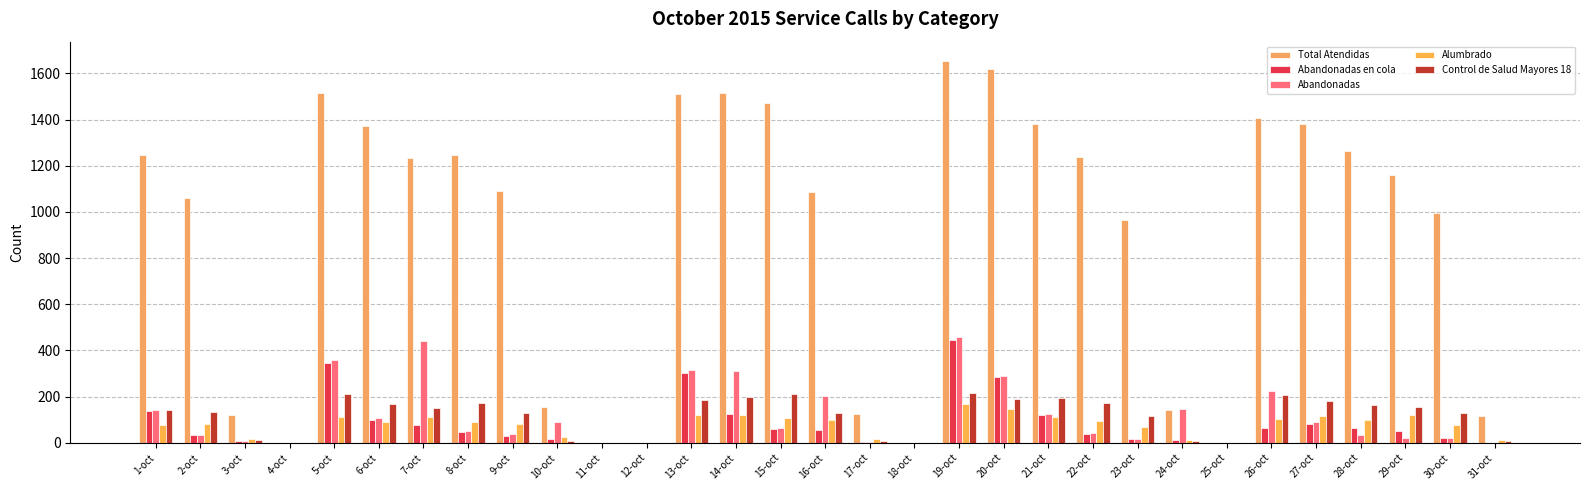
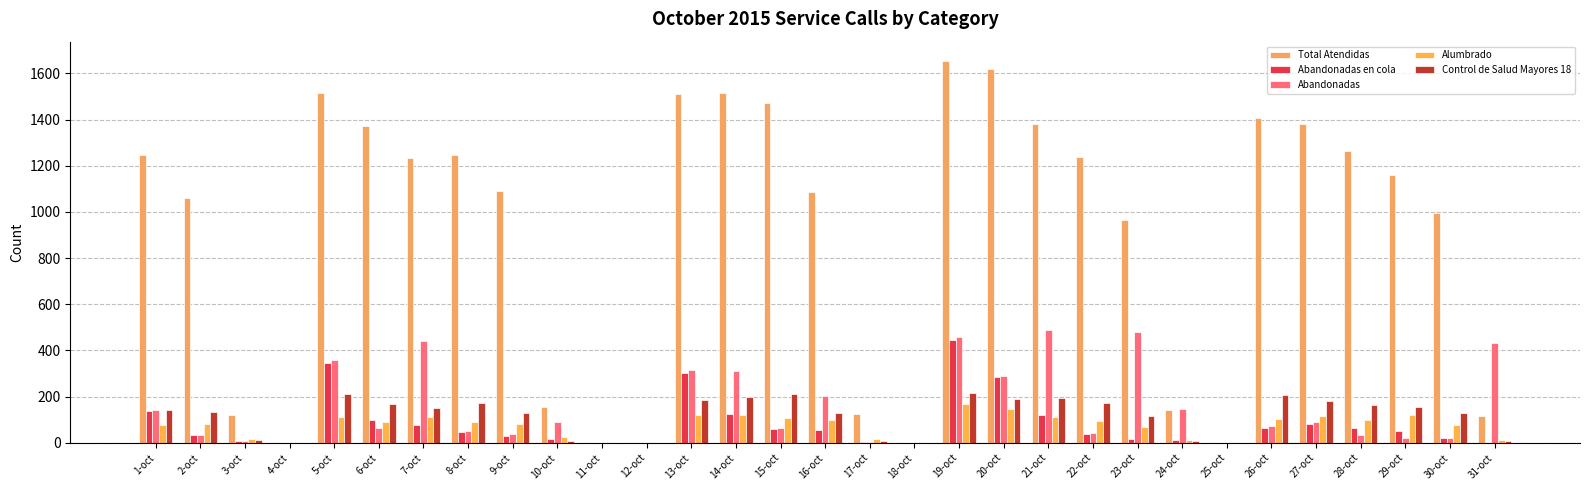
  {
    "Abandonadas": {
      "1-oct": 140,
      "2-oct": 30,
      "4-oct": 0,
      "5-oct": 360,
-     "6-oct": 110,
+     "6-oct": 60,
      "7-oct": 440,
      "8-oct": 50,
      "9-oct": 40,
      "10-oct": 90,
      "11-oct": 0,
      "12-oct": 0,
      "13-oct": 320,
      "14-oct": 310,
      "15-oct": 60,
      "16-oct": 200,
      "18-oct": 0,
      "19-oct": 460,
      "20-oct": 290,
-     "21-oct": 120,
+     "21-oct": 490,
      "22-oct": 40,
-     "23-oct": 20,
+     "23-oct": 480,
      "24-oct": 150,
      "25-oct": 0,
-     "26-oct": 230,
+     "26-oct": 70,
      "27-oct": 90,
      "28-oct": 30,
      "29-oct": 20,
      "30-oct": 20,
-     "31-oct": 0
+     "31-oct": 430
    }
  }
